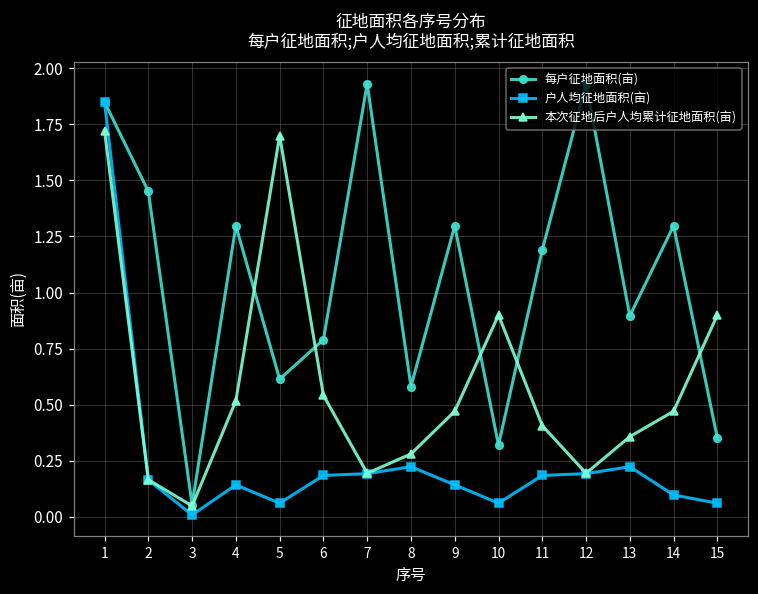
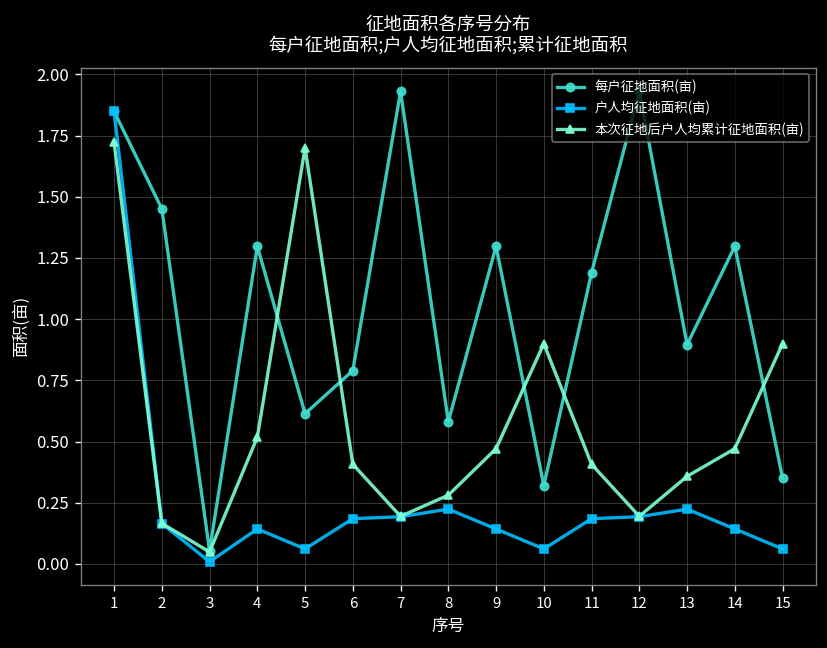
  {
    "每户征地面积(亩)": {
      "2": 1.45,
      "4": 1.30,
      "5": 0.61,
      "6": 0.79,
      "7": 1.93,
      "8": 0.58,
      "9": 1.30,
      "10": 0.32,
      "11": 1.19,
      "13": 0.90,
      "14": 1.30,
      "15": 0.35
    },
    "户人均征地面积(亩)": {
      "3": 0.01,
      "4": 0.14,
      "5": 0.06,
      "6": 0.19,
      "8": 0.22,
      "9": 0.14,
      "10": 0.06,
      "11": 0.19,
      "13": 0.22,
-     "14": 0.10,
+     "14": 0.14,
      "15": 0.06
    },
    "本次征地后户人均累计征地面积(亩)": {
      "1": 1.72,
      "4": 0.52,
      "5": 1.70,
-     "6": 0.54,
+     "6": 0.41,
      "8": 0.28,
      "9": 0.47,
      "10": 0.90,
      "11": 0.41,
      "13": 0.36,
      "14": 0.47,
      "15": 0.90
    }
  }
